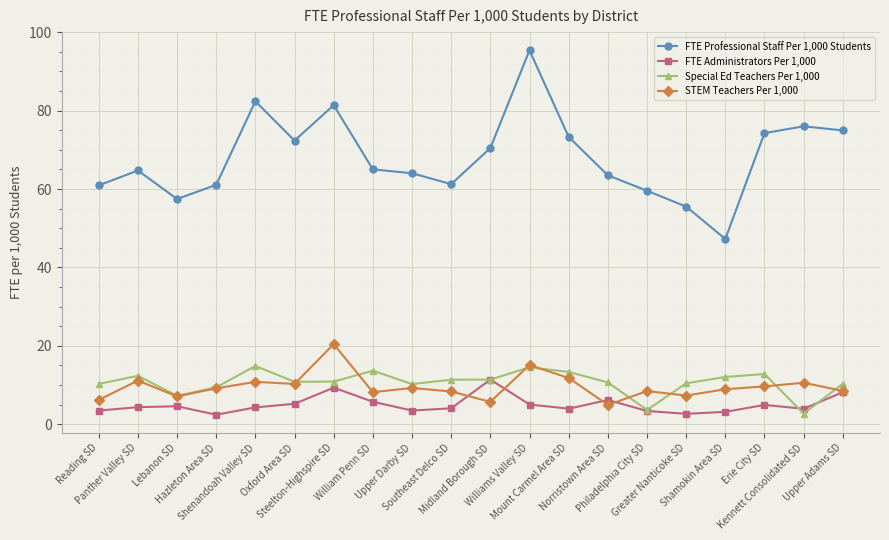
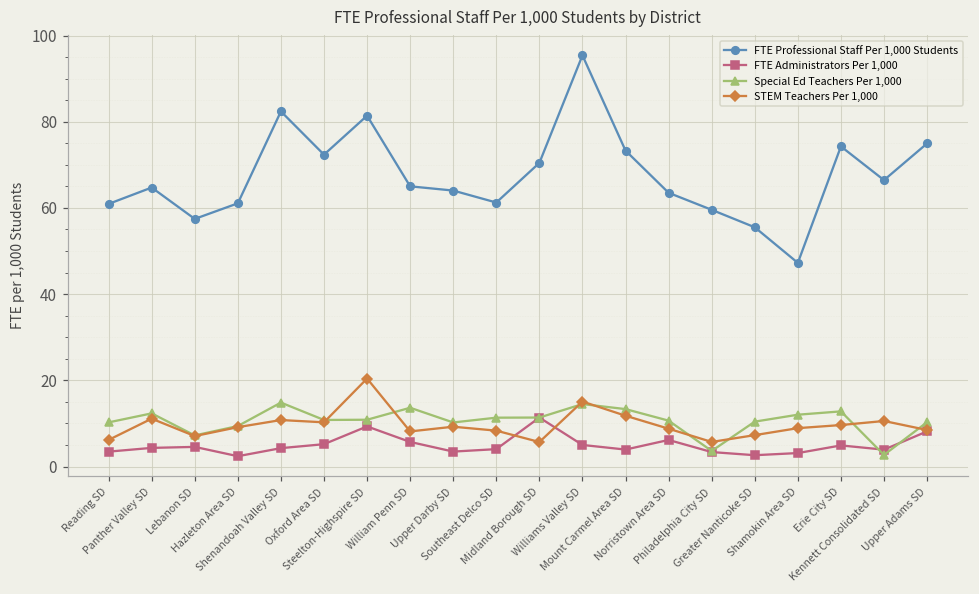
  {
    "FTE Professional Staff Per 1,000 Students": {
      "Reading SD": 61,
      "Panther Valley SD": 65,
      "Lebanon SD": 57,
      "Hazleton Area SD": 61,
      "Shenandoah Valley SD": 82,
      "Oxford Area SD": 72,
      "Steelton-Highspire SD": 81,
      "William Penn SD": 65,
      "Upper Darby SD": 64,
      "Southeast Delco SD": 61,
      "Midland Borough SD": 70,
      "Williams Valley SD": 95,
      "Mount Carmel Area SD": 73,
      "Norristown Area SD": 64,
      "Philadelphia City SD": 60,
      "Greater Nanticoke SD": 56,
      "Shamokin Area SD": 47,
      "Erie City SD": 74,
-     "Kennett Consolidated SD": 76,
+     "Kennett Consolidated SD": 66,
      "Upper Adams SD": 75
    },
    "FTE Administrators Per 1,000": {
      "Reading SD": 3,
      "Panther Valley SD": 4,
      "Lebanon SD": 5,
      "Hazleton Area SD": 2,
      "Shenandoah Valley SD": 4,
      "Oxford Area SD": 5,
      "Steelton-Highspire SD": 9,
      "William Penn SD": 6,
      "Upper Darby SD": 3,
      "Southeast Delco SD": 4,
      "Williams Valley SD": 5,
      "Mount Carmel Area SD": 4,
      "Norristown Area SD": 6,
      "Greater Nanticoke SD": 3,
      "Shamokin Area SD": 3,
      "Erie City SD": 5,
      "Kennett Consolidated SD": 4
    },
    "Special Ed Teachers Per 1,000": {
      "Reading SD": 10,
      "Panther Valley SD": 12,
      "Shenandoah Valley SD": 15,
      "Steelton-Highspire SD": 11,
      "William Penn SD": 14,
      "Upper Darby SD": 10,
      "Southeast Delco SD": 11,
      "Mount Carmel Area SD": 13,
      "Norristown Area SD": 11,
      "Greater Nanticoke SD": 10,
      "Shamokin Area SD": 12,
      "Erie City SD": 13,
      "Kennett Consolidated SD": 3,
      "Upper Adams SD": 10
    },
    "STEM Teachers Per 1,000": {
      "Reading SD": 6,
      "Panther Valley SD": 11,
      "Shenandoah Valley SD": 11,
      "Steelton-Highspire SD": 20,
      "William Penn SD": 8,
      "Upper Darby SD": 9,
      "Southeast Delco SD": 8,
      "Midland Borough SD": 6,
      "Mount Carmel Area SD": 12,
-     "Norristown Area SD": 5,
-     "Philadelphia City SD": 8,
+     "Norristown Area SD": 9,
+     "Philadelphia City SD": 6,
      "Greater Nanticoke SD": 7,
      "Shamokin Area SD": 9,
      "Erie City SD": 10,
      "Kennett Consolidated SD": 11
    }
  }
